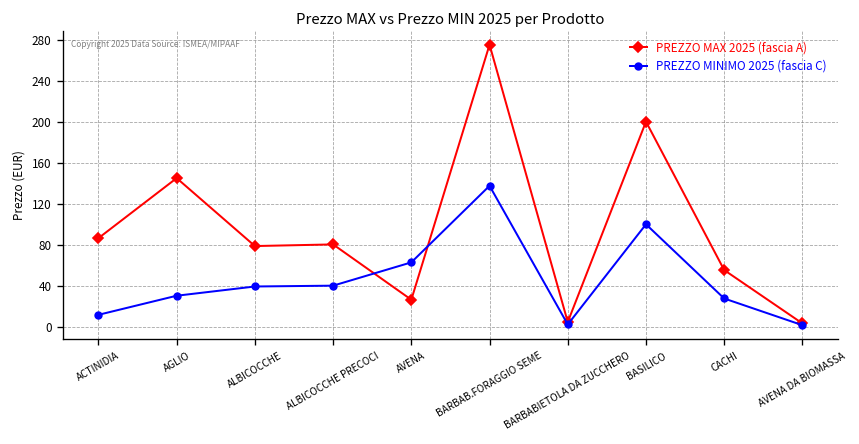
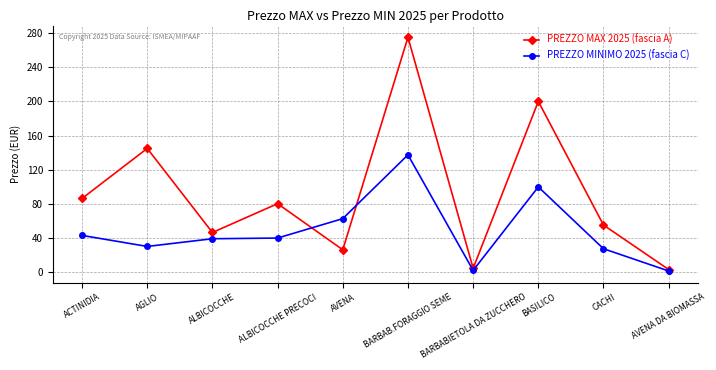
  {
    "PREZZO MAX 2025 (fascia A)": {
      "ACTINIDIA": 90,
      "AGLIO": 150,
-     "ALBICOCCHE": 80,
+     "ALBICOCCHE": 50,
      "ALBICOCCHE PRECOCI": 80,
      "AVENA": 30,
      "BARBAB.FORAGGIO SEME": 280,
      "BASILICO": 200,
      "CACHI": 60
    },
    "PREZZO MINIMO 2025 (fascia C)": {
-     "ACTINIDIA": 10,
+     "ACTINIDIA": 40,
      "AGLIO": 30,
      "ALBICOCCHE": 40,
      "ALBICOCCHE PRECOCI": 40,
      "AVENA": 60,
      "BARBAB.FORAGGIO SEME": 140,
      "BASILICO": 100,
      "CACHI": 30
    }
  }
